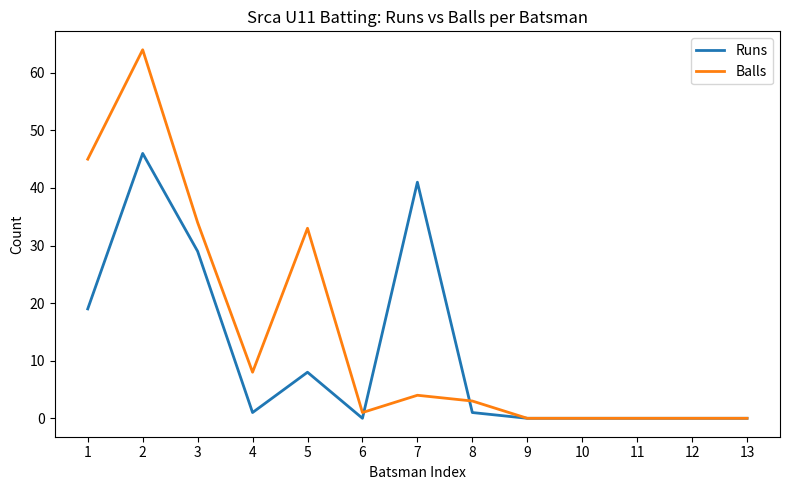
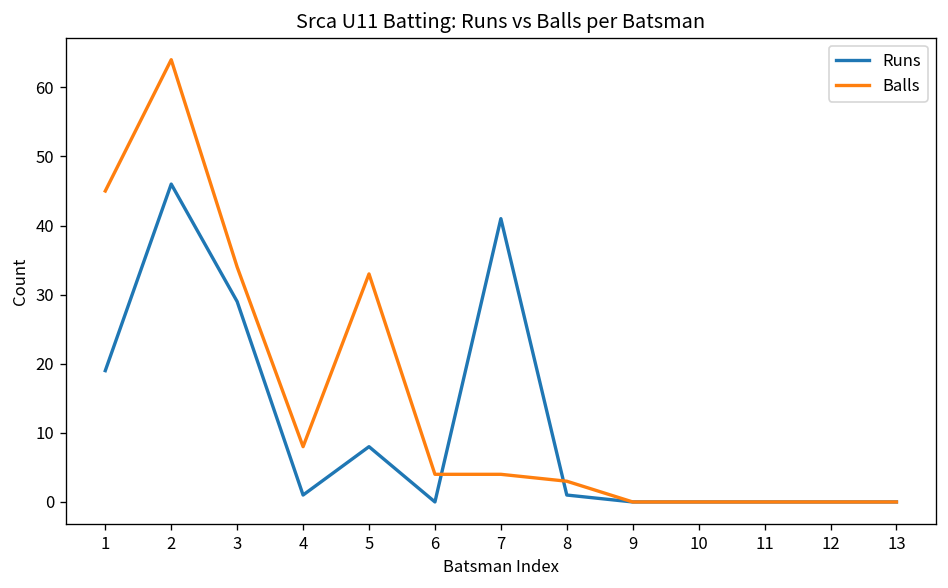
  {
    "Runs": {
      "1": 19,
      "2": 46,
      "3": 29,
      "4": 1,
      "5": 8,
      "6": 0,
      "7": 41,
      "8": 1
    },
    "Balls": {
      "1": 45,
      "2": 64,
      "3": 34,
      "4": 8,
      "5": 33,
-     "6": 1,
+     "6": 4,
      "7": 4,
      "8": 3
    }
  }
